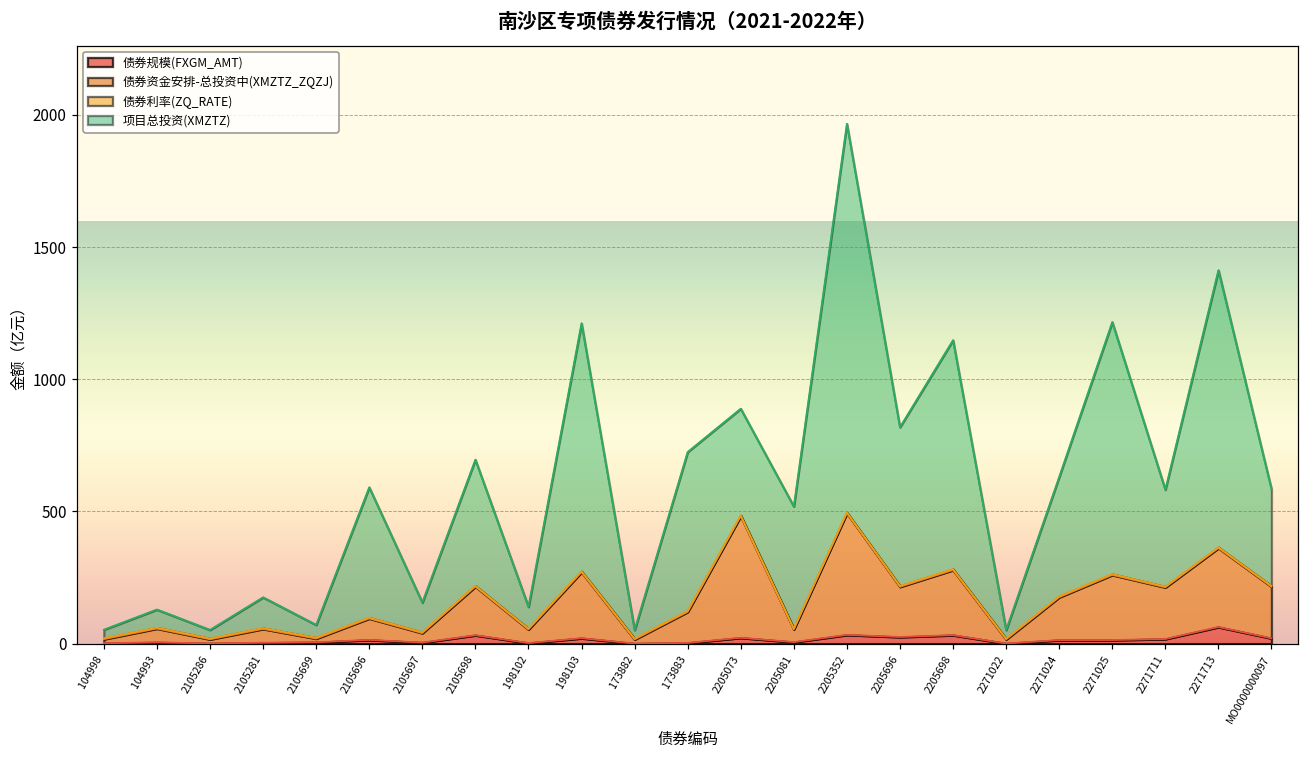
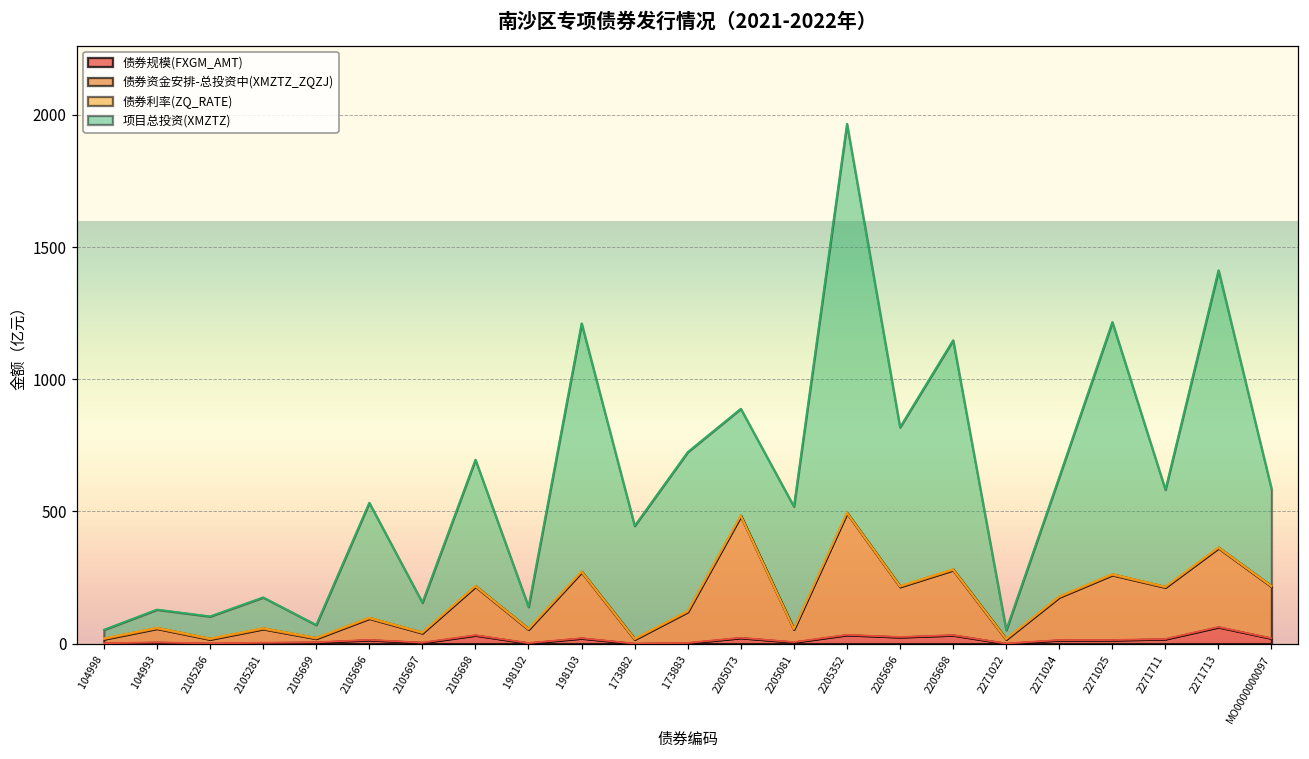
  {
    "项目总投资(XMZTZ)": {
      "104998": 30,
      "104993": 70,
-     "2105286": 30,
+     "2105286": 80,
      "2105281": 120,
      "2105699": 50,
-     "2105696": 490,
+     "2105696": 430,
      "2105697": 110,
      "2105698": 480,
      "198102": 80,
      "198103": 940,
-     "173882": 30,
+     "173882": 430,
      "173883": 600,
      "2205073": 400,
      "2205081": 460,
      "2205352": 1470,
      "2205696": 600,
      "2205698": 870,
      "2271022": 30,
      "2271024": 450,
      "2271025": 950,
      "2271711": 370,
      "2271713": 1050,
      "MO0000000097": 370
    }
  }
